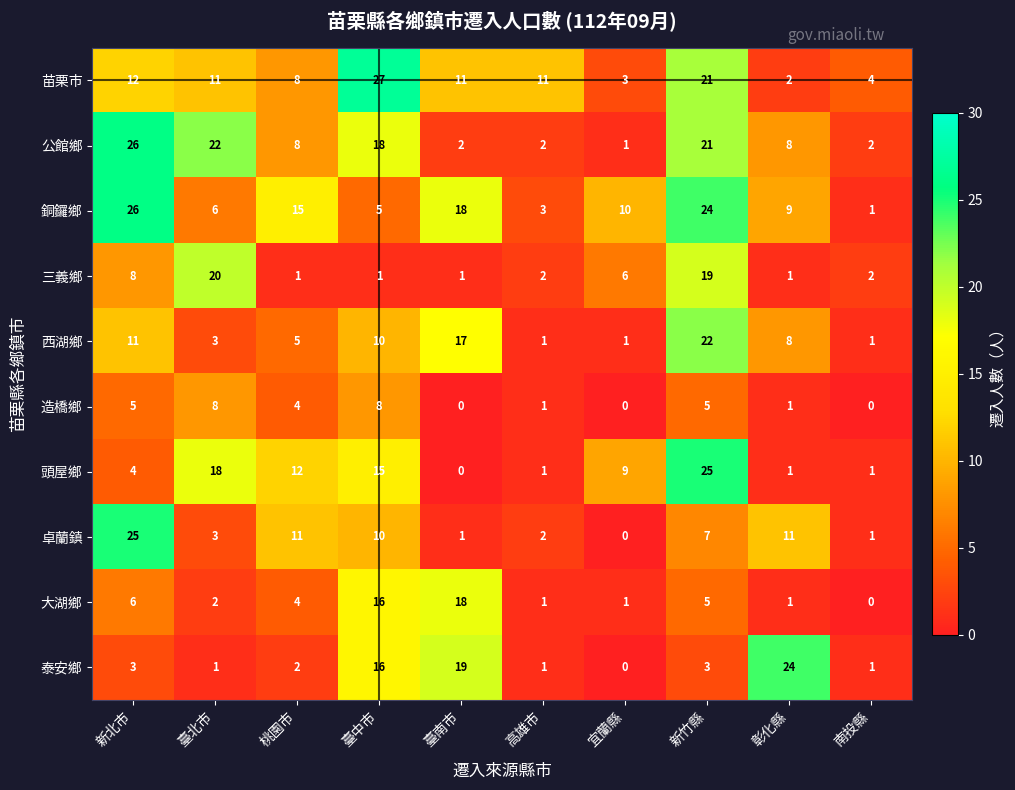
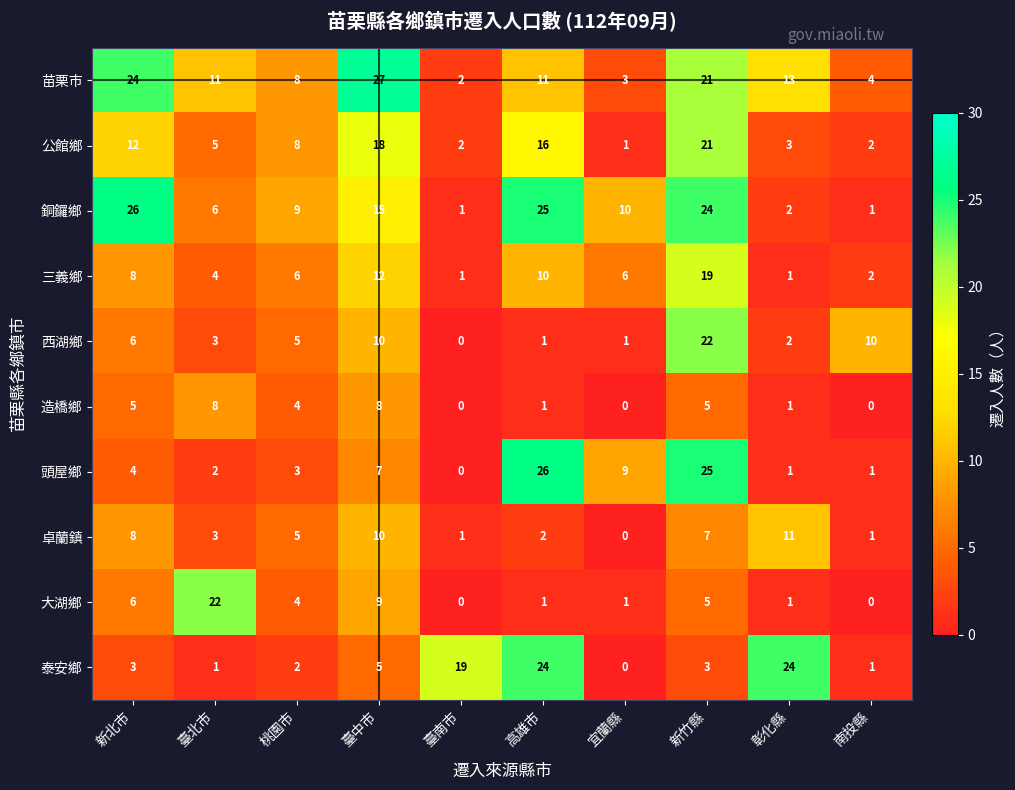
  {
    "苗栗市": {
-     "新北市": 12,
+     "新北市": 24,
      "臺北市": 11,
      "桃園市": 8,
      "臺中市": 27,
-     "臺南市": 11,
+     "臺南市": 2,
      "高雄市": 11,
      "宜蘭縣": 3,
      "新竹縣": 21,
-     "彰化縣": 2,
+     "彰化縣": 13,
      "南投縣": 4
    },
    "公館鄉": {
-     "新北市": 26,
-     "臺北市": 22,
+     "新北市": 12,
+     "臺北市": 5,
      "桃園市": 8,
      "臺中市": 18,
      "臺南市": 2,
-     "高雄市": 2,
+     "高雄市": 16,
      "宜蘭縣": 1,
      "新竹縣": 21,
-     "彰化縣": 8,
+     "彰化縣": 3,
      "南投縣": 2
    },
    "銅鑼鄉": {
      "新北市": 26,
      "臺北市": 6,
-     "桃園市": 15,
-     "臺中市": 5,
-     "臺南市": 18,
-     "高雄市": 3,
+     "桃園市": 9,
+     "臺中市": 15,
+     "臺南市": 1,
+     "高雄市": 25,
      "宜蘭縣": 10,
      "新竹縣": 24,
-     "彰化縣": 9,
+     "彰化縣": 2,
      "南投縣": 1
    },
    "三義鄉": {
      "新北市": 8,
-     "臺北市": 20,
-     "桃園市": 1,
-     "臺中市": 1,
+     "臺北市": 4,
+     "桃園市": 6,
+     "臺中市": 12,
      "臺南市": 1,
-     "高雄市": 2,
+     "高雄市": 10,
      "宜蘭縣": 6,
      "新竹縣": 19,
      "彰化縣": 1,
      "南投縣": 2
    },
    "西湖鄉": {
-     "新北市": 11,
+     "新北市": 6,
      "臺北市": 3,
      "桃園市": 5,
      "臺中市": 10,
-     "臺南市": 17,
+     "臺南市": 0,
      "高雄市": 1,
      "宜蘭縣": 1,
      "新竹縣": 22,
-     "彰化縣": 8,
-     "南投縣": 1
+     "彰化縣": 2,
+     "南投縣": 10
    },
    "造橋鄉": {
      "新北市": 5,
      "臺北市": 8,
      "桃園市": 4,
      "臺中市": 8,
      "臺南市": 0,
      "高雄市": 1,
      "宜蘭縣": 0,
      "新竹縣": 5,
      "彰化縣": 1,
      "南投縣": 0
    },
    "頭屋鄉": {
      "新北市": 4,
-     "臺北市": 18,
-     "桃園市": 12,
-     "臺中市": 15,
+     "臺北市": 2,
+     "桃園市": 3,
+     "臺中市": 7,
      "臺南市": 0,
-     "高雄市": 1,
+     "高雄市": 26,
      "宜蘭縣": 9,
      "新竹縣": 25,
      "彰化縣": 1,
      "南投縣": 1
    },
    "卓蘭鎮": {
-     "新北市": 25,
+     "新北市": 8,
      "臺北市": 3,
-     "桃園市": 11,
+     "桃園市": 5,
      "臺中市": 10,
      "臺南市": 1,
      "高雄市": 2,
      "宜蘭縣": 0,
      "新竹縣": 7,
      "彰化縣": 11,
      "南投縣": 1
    },
    "大湖鄉": {
      "新北市": 6,
-     "臺北市": 2,
+     "臺北市": 22,
      "桃園市": 4,
-     "臺中市": 16,
-     "臺南市": 18,
+     "臺中市": 9,
+     "臺南市": 0,
      "高雄市": 1,
      "宜蘭縣": 1,
      "新竹縣": 5,
      "彰化縣": 1,
      "南投縣": 0
    },
    "泰安鄉": {
      "新北市": 3,
      "臺北市": 1,
      "桃園市": 2,
-     "臺中市": 16,
+     "臺中市": 5,
      "臺南市": 19,
-     "高雄市": 1,
+     "高雄市": 24,
      "宜蘭縣": 0,
      "新竹縣": 3,
      "彰化縣": 24,
      "南投縣": 1
    }
  }
